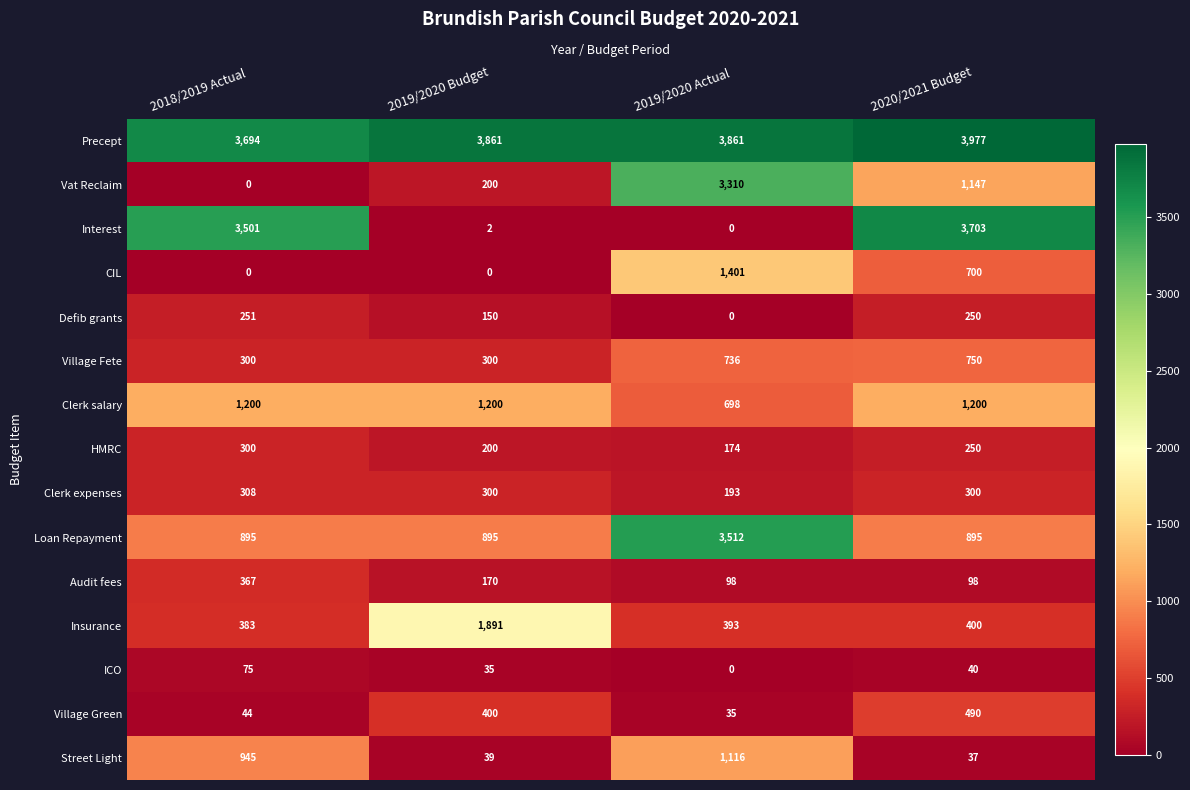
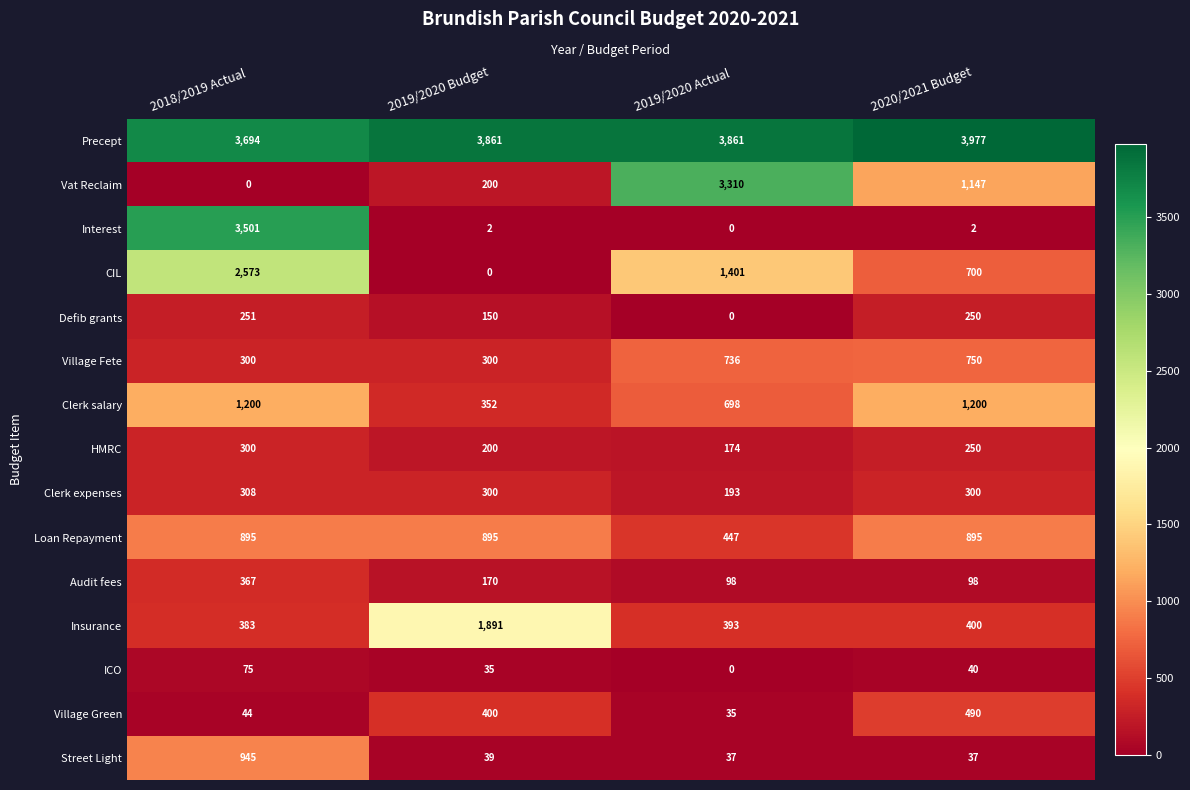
  {
    "Precept": {
      "2018/2019 Actual": "3,694",
      "2019/2020 Budget": "3,861",
      "2019/2020 Actual": "3,861",
      "2020/2021 Budget": "3,977"
    },
    "Vat Reclaim": {
      "2018/2019 Actual": "0",
      "2019/2020 Budget": "200",
      "2019/2020 Actual": "3,310",
      "2020/2021 Budget": "1,147"
    },
    "Interest": {
      "2018/2019 Actual": "3,501",
      "2019/2020 Budget": "2",
      "2019/2020 Actual": "0",
-     "2020/2021 Budget": "3,703"
+     "2020/2021 Budget": "2"
    },
    "CIL": {
-     "2018/2019 Actual": "0",
+     "2018/2019 Actual": "2,573",
      "2019/2020 Budget": "0",
      "2019/2020 Actual": "1,401",
      "2020/2021 Budget": "700"
    },
    "Defib grants": {
      "2018/2019 Actual": "251",
      "2019/2020 Budget": "150",
      "2019/2020 Actual": "0",
      "2020/2021 Budget": "250"
    },
    "Village Fete": {
      "2018/2019 Actual": "300",
      "2019/2020 Budget": "300",
      "2019/2020 Actual": "736",
      "2020/2021 Budget": "750"
    },
    "Clerk salary": {
      "2018/2019 Actual": "1,200",
-     "2019/2020 Budget": "1,200",
+     "2019/2020 Budget": "352",
      "2019/2020 Actual": "698",
      "2020/2021 Budget": "1,200"
    },
    "HMRC": {
      "2018/2019 Actual": "300",
      "2019/2020 Budget": "200",
      "2019/2020 Actual": "174",
      "2020/2021 Budget": "250"
    },
    "Clerk expenses": {
      "2018/2019 Actual": "308",
      "2019/2020 Budget": "300",
      "2019/2020 Actual": "193",
      "2020/2021 Budget": "300"
    },
    "Loan Repayment": {
      "2018/2019 Actual": "895",
      "2019/2020 Budget": "895",
-     "2019/2020 Actual": "3,512",
+     "2019/2020 Actual": "447",
      "2020/2021 Budget": "895"
    },
    "Audit fees": {
      "2018/2019 Actual": "367",
      "2019/2020 Budget": "170",
      "2019/2020 Actual": "98",
      "2020/2021 Budget": "98"
    },
    "Insurance": {
      "2018/2019 Actual": "383",
      "2019/2020 Budget": "1,891",
      "2019/2020 Actual": "393",
      "2020/2021 Budget": "400"
    },
    "ICO": {
      "2018/2019 Actual": "75",
      "2019/2020 Budget": "35",
      "2019/2020 Actual": "0",
      "2020/2021 Budget": "40"
    },
    "Village Green": {
      "2018/2019 Actual": "44",
      "2019/2020 Budget": "400",
      "2019/2020 Actual": "35",
      "2020/2021 Budget": "490"
    },
    "Street Light": {
      "2018/2019 Actual": "945",
      "2019/2020 Budget": "39",
-     "2019/2020 Actual": "1,116",
+     "2019/2020 Actual": "37",
      "2020/2021 Budget": "37"
    }
  }
